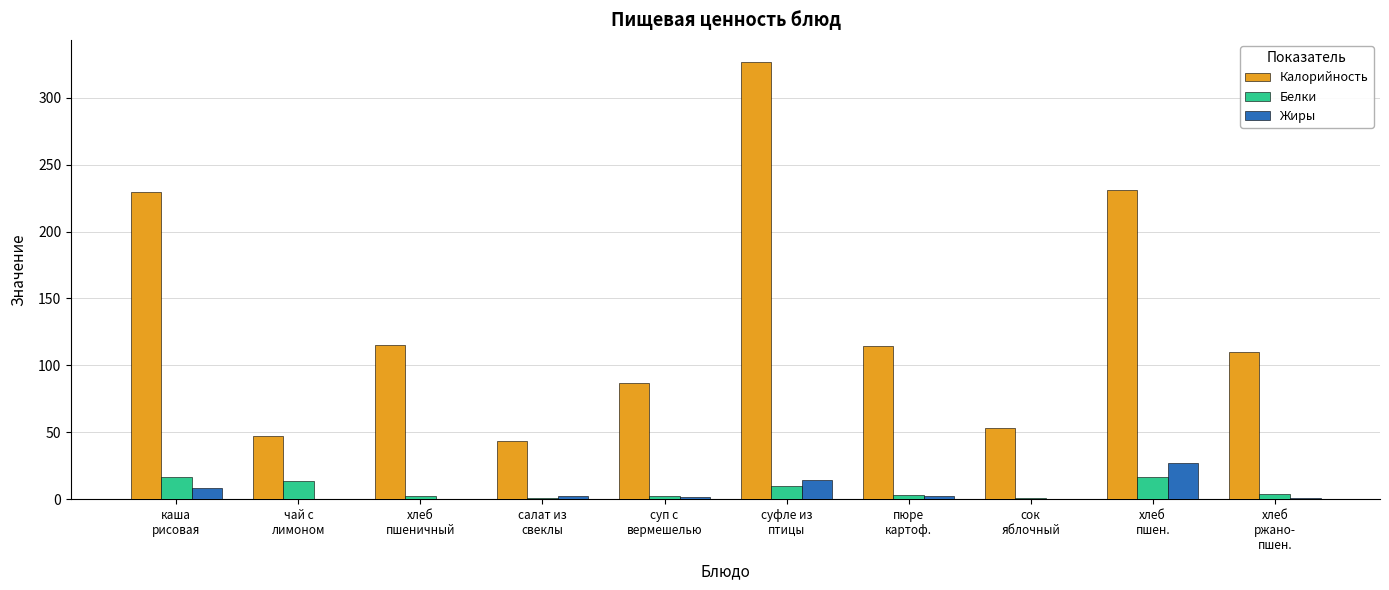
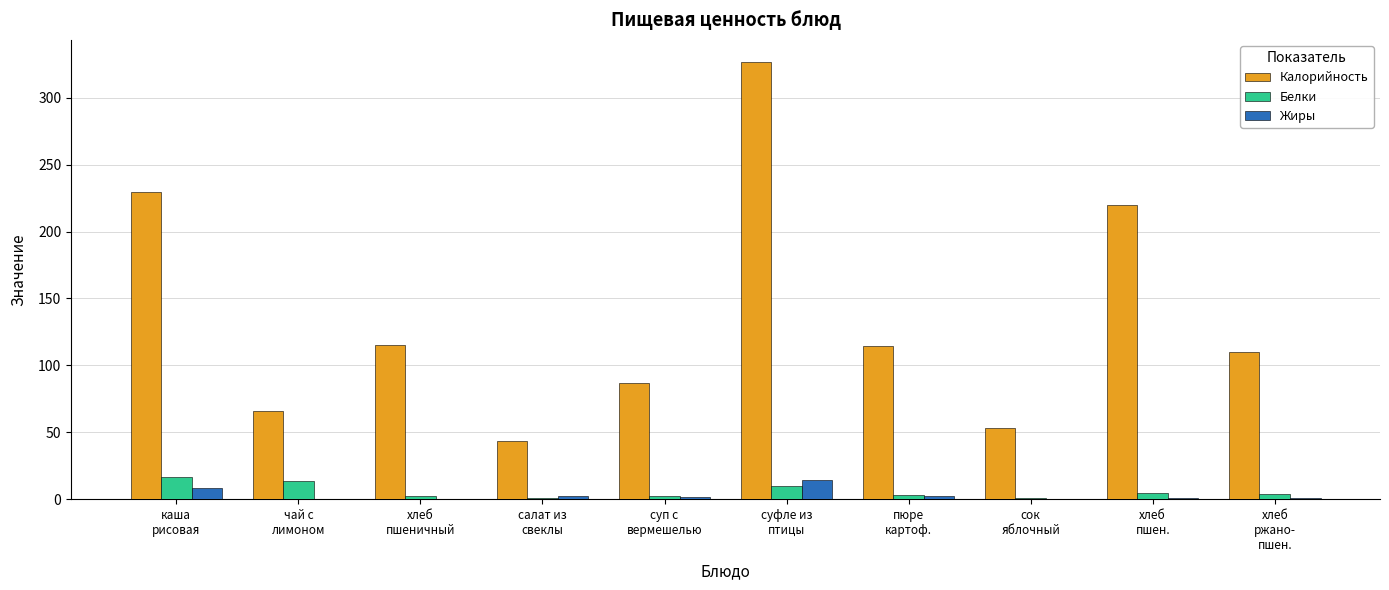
  {
    "Калорийность": {
      "каша рисовая": 229,
-     "чай с лимоном": 47,
+     "чай с лимоном": 66,
      "хлеб пшеничный": 116,
      "салат из свеклы": 44,
      "суп с вермешелью": 87,
      "суфле из птицы": 327,
      "пюре картоф.": 115,
      "сок яблочный": 53,
-     "хлеб пшен.": 231,
+     "хлеб пшен.": 220,
      "хлеб ржано- пшен.": 110
    },
    "Белки": {
      "каша рисовая": 16,
      "чай с лимоном": 14,
      "хлеб пшеничный": 2,
      "суп с вермешелью": 2,
      "суфле из птицы": 10,
      "пюре картоф.": 3,
-     "хлеб пшен.": 17,
+     "хлеб пшен.": 5,
      "хлеб ржано- пшен.": 4
    },
    "Жиры": {
      "каша рисовая": 9,
      "чай с лимоном": 0,
      "салат из свеклы": 2,
      "суфле из птицы": 15,
      "пюре картоф.": 2,
      "сок яблочный": 0,
-     "хлеб пшен.": 27
+     "хлеб пшен.": 1
    }
  }
